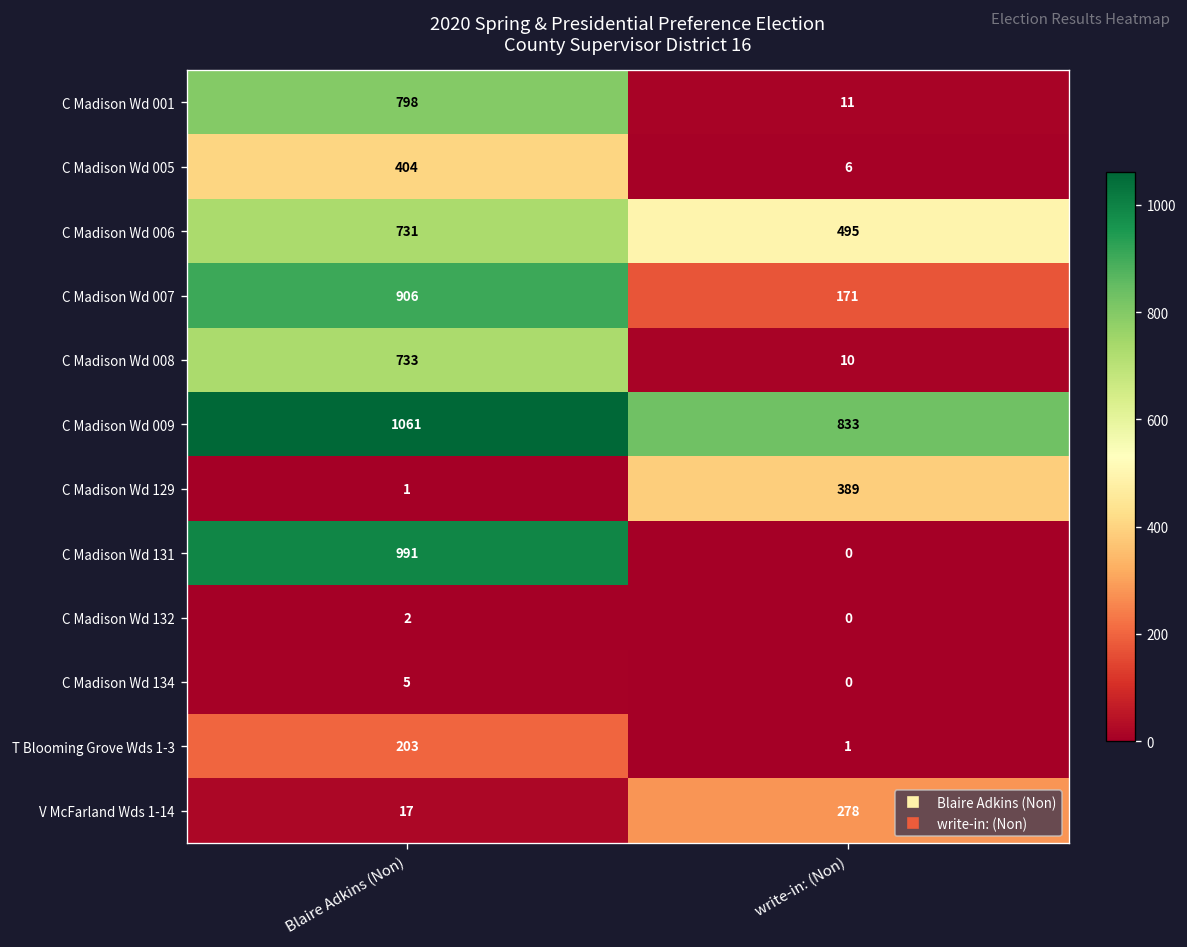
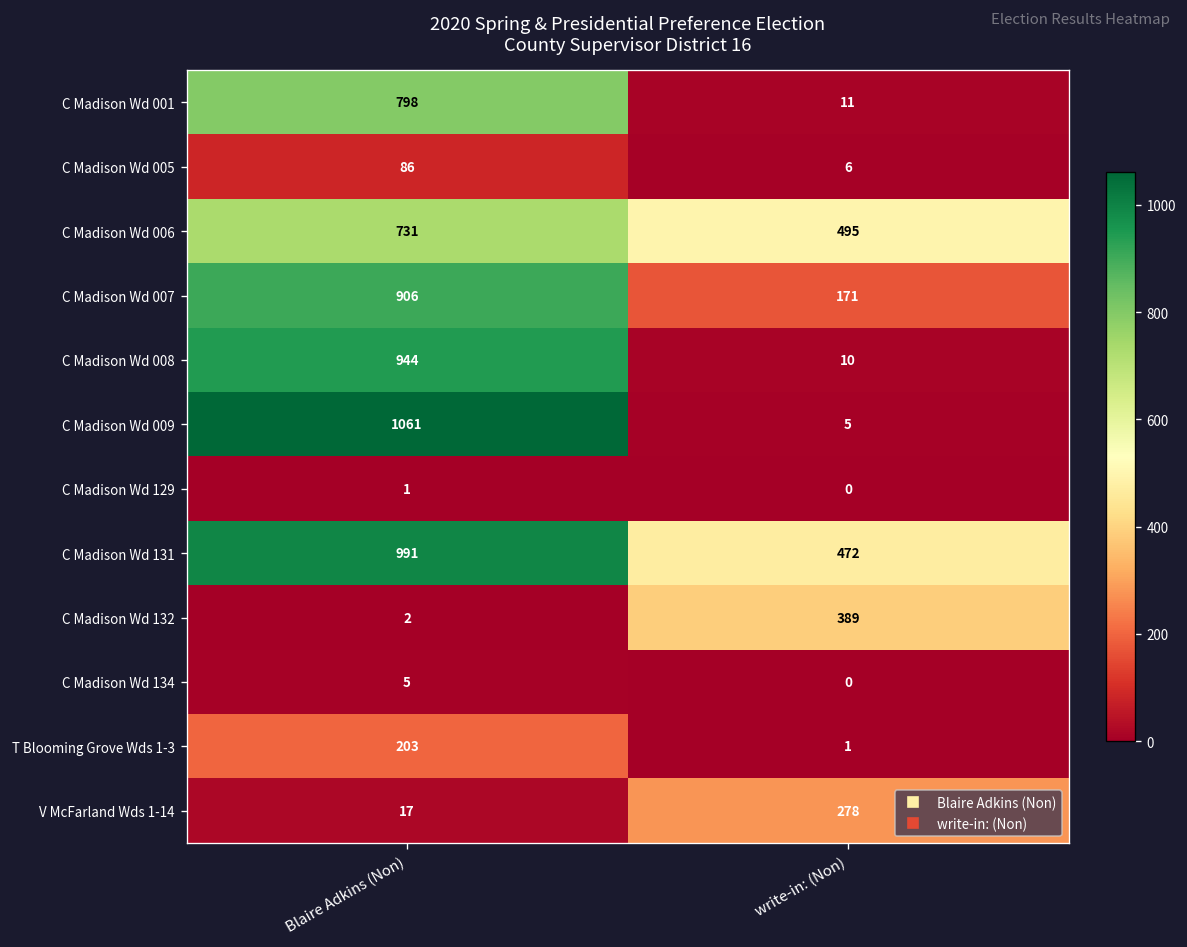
  {
    "C Madison Wd 001": {
      "Blaire Adkins (Non)": 798,
      "write-in: (Non)": 11
    },
    "C Madison Wd 005": {
-     "Blaire Adkins (Non)": 404,
+     "Blaire Adkins (Non)": 86,
      "write-in: (Non)": 6
    },
    "C Madison Wd 006": {
      "Blaire Adkins (Non)": 731,
      "write-in: (Non)": 495
    },
    "C Madison Wd 007": {
      "Blaire Adkins (Non)": 906,
      "write-in: (Non)": 171
    },
    "C Madison Wd 008": {
-     "Blaire Adkins (Non)": 733,
+     "Blaire Adkins (Non)": 944,
      "write-in: (Non)": 10
    },
    "C Madison Wd 009": {
      "Blaire Adkins (Non)": 1061,
-     "write-in: (Non)": 833
+     "write-in: (Non)": 5
    },
    "C Madison Wd 129": {
      "Blaire Adkins (Non)": 1,
-     "write-in: (Non)": 389
+     "write-in: (Non)": 0
    },
    "C Madison Wd 131": {
      "Blaire Adkins (Non)": 991,
-     "write-in: (Non)": 0
+     "write-in: (Non)": 472
    },
    "C Madison Wd 132": {
      "Blaire Adkins (Non)": 2,
-     "write-in: (Non)": 0
+     "write-in: (Non)": 389
    },
    "C Madison Wd 134": {
      "Blaire Adkins (Non)": 5,
      "write-in: (Non)": 0
    },
    "T Blooming Grove Wds 1-3": {
      "Blaire Adkins (Non)": 203,
      "write-in: (Non)": 1
    },
    "V McFarland Wds 1-14": {
      "Blaire Adkins (Non)": 17,
      "write-in: (Non)": 278
    }
  }
